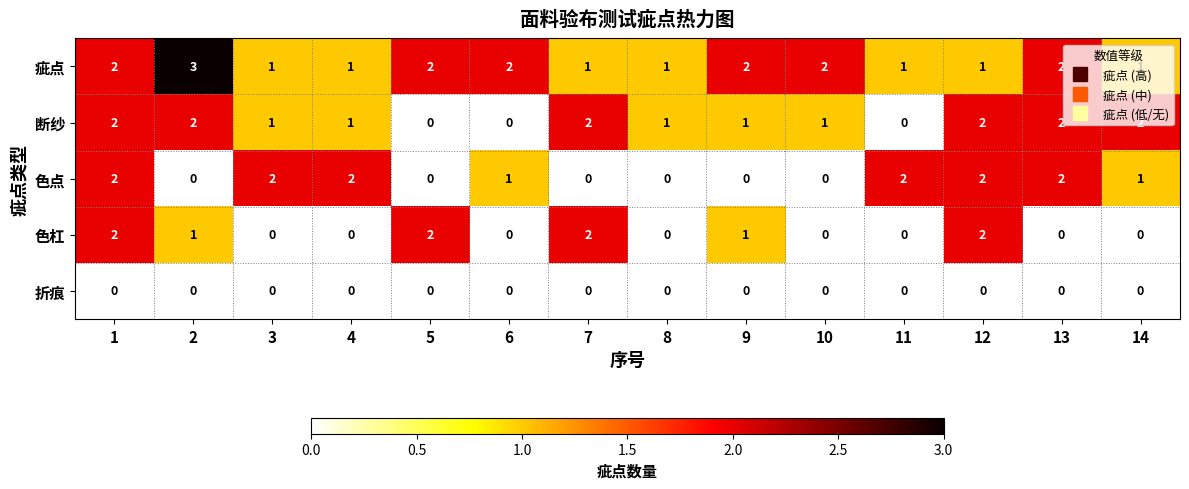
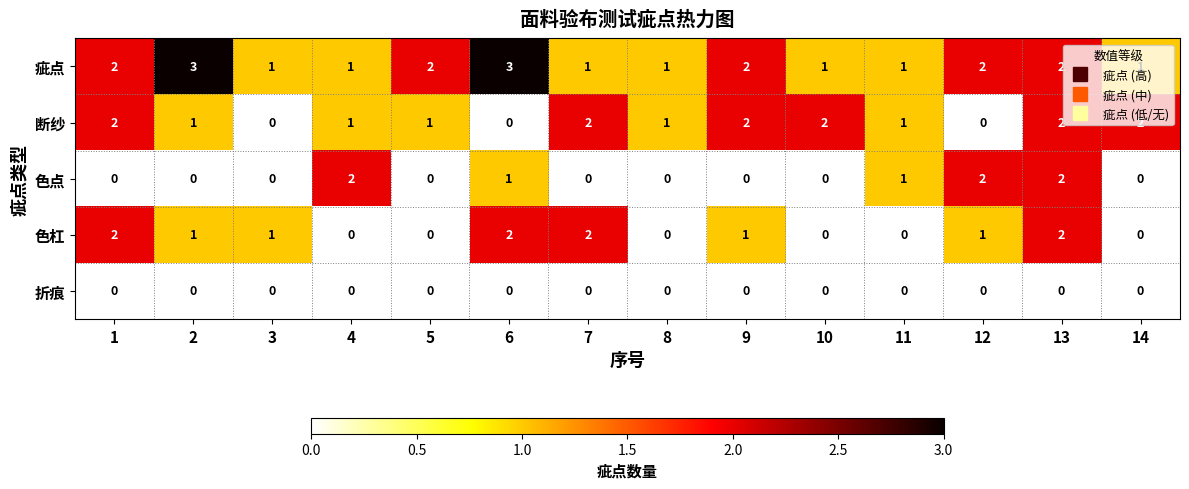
  {
    "疵点": {
      "1": 2,
      "2": 3,
      "3": 1,
      "4": 1,
      "5": 2,
-     "6": 2,
+     "6": 3,
      "7": 1,
      "8": 1,
      "9": 2,
-     "10": 2,
+     "10": 1,
      "11": 1,
-     "12": 1
+     "12": 2
    },
    "断纱": {
      "1": 2,
-     "2": 2,
-     "3": 1,
+     "2": 1,
+     "3": 0,
      "4": 1,
-     "5": 0,
+     "5": 1,
      "6": 0,
      "7": 2,
      "8": 1,
-     "9": 1,
-     "10": 1,
-     "11": 0,
-     "12": 2
+     "9": 2,
+     "10": 2,
+     "11": 1,
+     "12": 0
    },
    "色点": {
-     "1": 2,
+     "1": 0,
      "2": 0,
-     "3": 2,
+     "3": 0,
      "4": 2,
      "5": 0,
      "6": 1,
      "7": 0,
      "8": 0,
      "9": 0,
      "10": 0,
-     "11": 2,
+     "11": 1,
      "12": 2,
      "13": 2,
-     "14": 1
+     "14": 0
    },
    "色杠": {
      "1": 2,
      "2": 1,
-     "3": 0,
+     "3": 1,
      "4": 0,
-     "5": 2,
-     "6": 0,
+     "5": 0,
+     "6": 2,
      "7": 2,
      "8": 0,
      "9": 1,
      "10": 0,
      "11": 0,
-     "12": 2,
-     "13": 0,
+     "12": 1,
+     "13": 2,
      "14": 0
    },
    "折痕": {
      "1": 0,
      "2": 0,
      "3": 0,
      "4": 0,
      "5": 0,
      "6": 0,
      "7": 0,
      "8": 0,
      "9": 0,
      "10": 0,
      "11": 0,
      "12": 0,
      "13": 0,
      "14": 0
    }
  }
